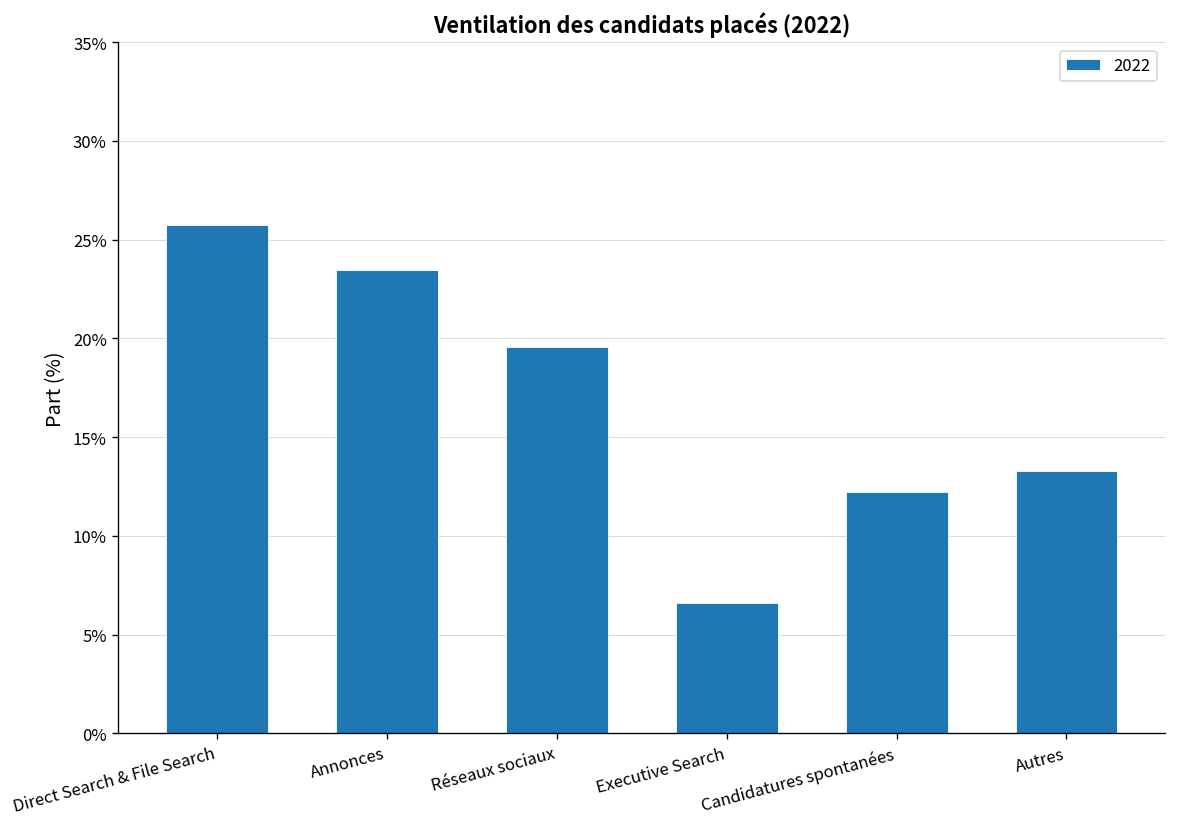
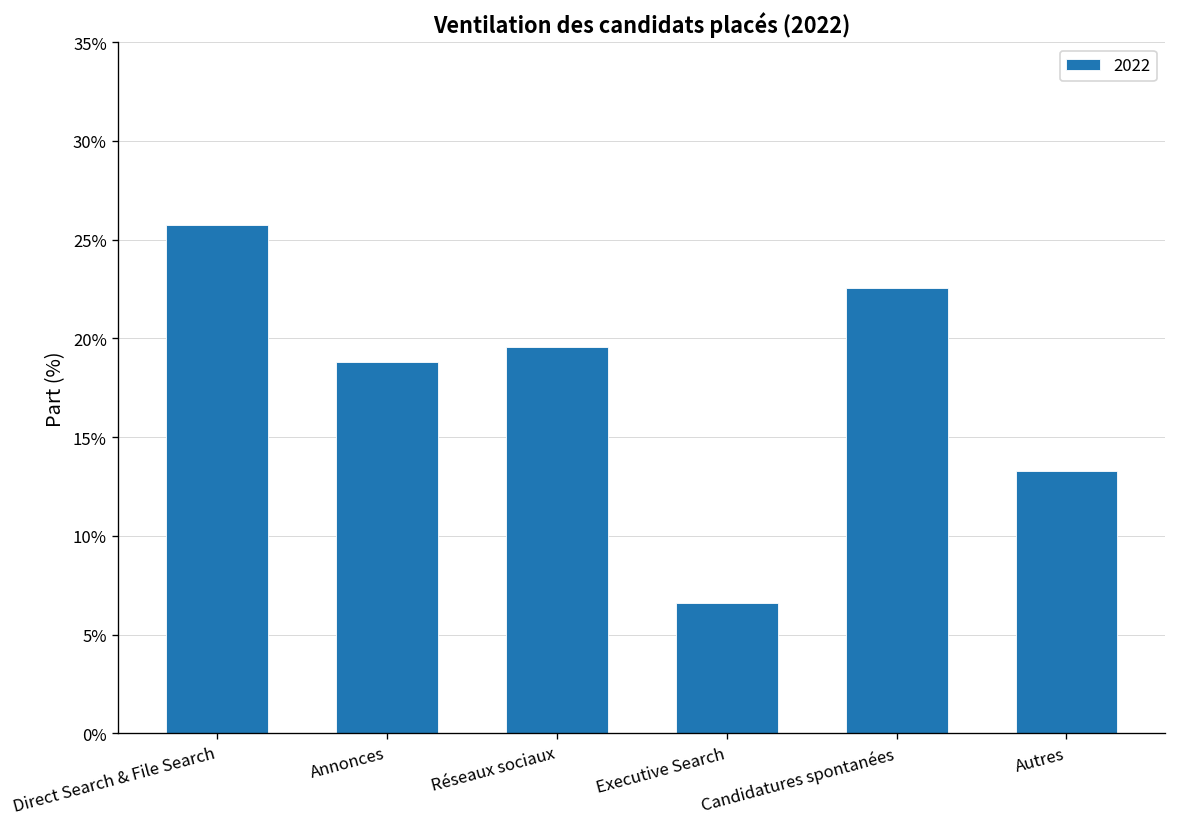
  {
    "Direct Search & File Search": "25.8%",
-   "Annonces": "23.5%",
+   "Annonces": "18.8%",
    "Réseaux sociaux": "19.5%",
    "Executive Search": "6.6%",
-   "Candidatures spontanées": "12.2%",
+   "Candidatures spontanées": "22.5%",
    "Autres": "13.3%"
  }
